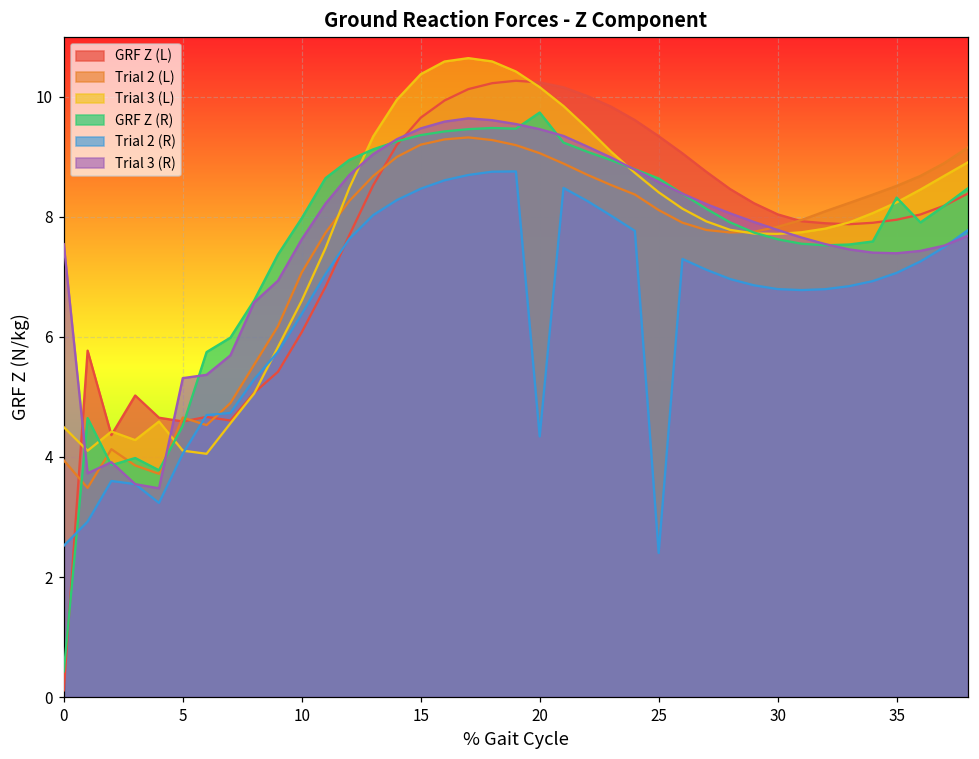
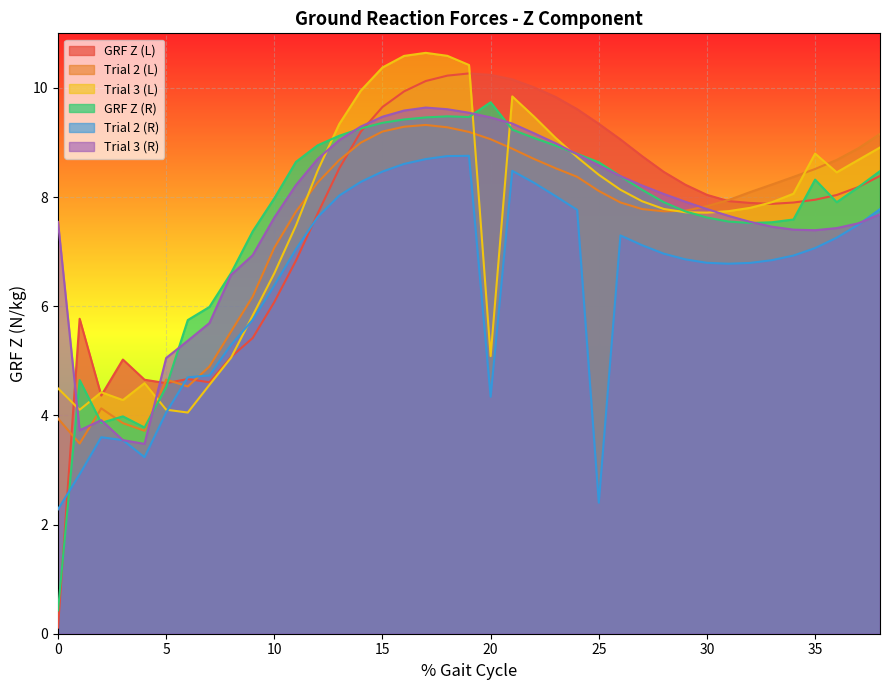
  {
    "Trial 3 (L)": {
      "0": 4.5,
      "5": 4.1,
      "10": 6.6,
      "15": 10.4,
-     "20": 10.2,
+     "20": 5.1,
      "25": 8.4,
      "30": 7.7,
-     "35": 8.2
+     "35": 8.8
    },
    "GRF Z (R)": {
      "0": 0.4,
      "5": 4.5,
      "10": 8.0,
      "15": 9.4,
      "20": 9.7,
      "25": 8.6,
      "30": 7.6,
      "35": 8.3
    },
    "Trial 2 (R)": {
-     "0": 2.5,
+     "0": 2.3,
      "5": 4.1,
      "10": 6.4,
      "15": 8.5,
      "20": 4.3,
      "25": 2.4,
      "30": 6.8,
      "35": 7.1
    },
    "Trial 3 (R)": {
      "0": 7.5,
-     "5": 5.3,
+     "5": 5.1,
      "10": 7.6,
      "15": 9.5,
      "20": 9.5,
      "25": 8.6,
      "30": 7.8,
      "35": 7.4
    }
  }
